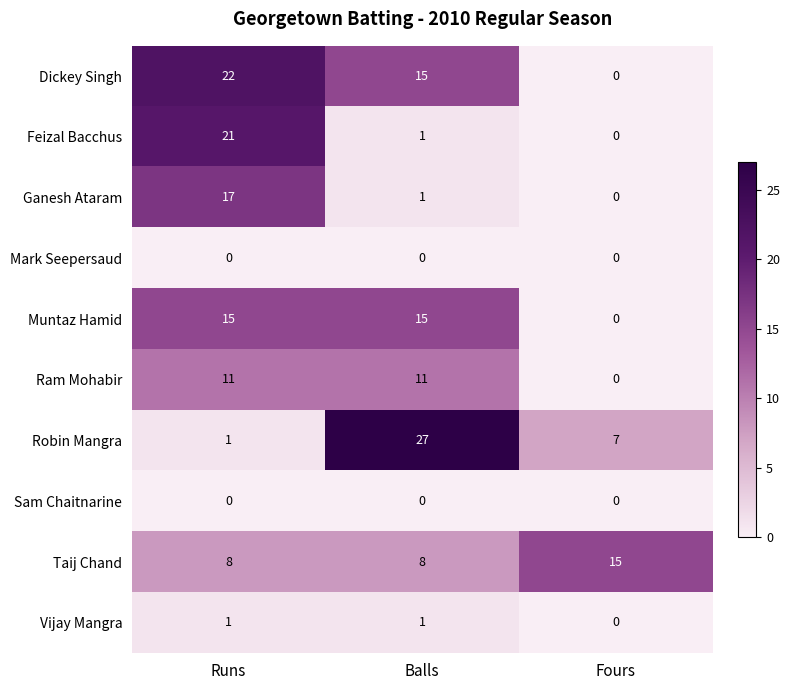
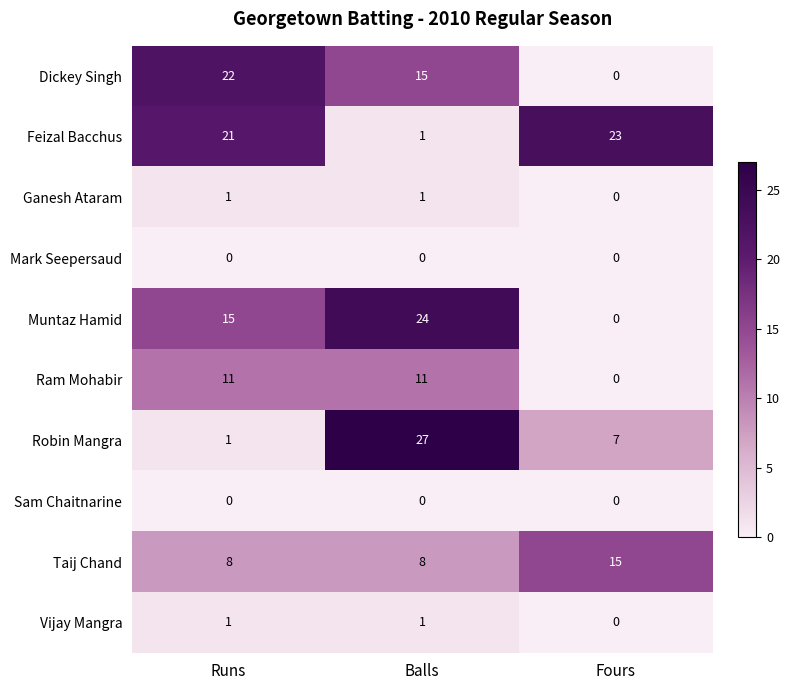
  {
    "Dickey Singh": {
      "Runs": 22,
      "Balls": 15,
      "Fours": 0
    },
    "Feizal Bacchus": {
      "Runs": 21,
      "Balls": 1,
-     "Fours": 0
+     "Fours": 23
    },
    "Ganesh Ataram": {
-     "Runs": 17,
+     "Runs": 1,
      "Balls": 1,
      "Fours": 0
    },
    "Mark Seepersaud": {
      "Runs": 0,
      "Balls": 0,
      "Fours": 0
    },
    "Muntaz Hamid": {
      "Runs": 15,
-     "Balls": 15,
+     "Balls": 24,
      "Fours": 0
    },
    "Ram Mohabir": {
      "Runs": 11,
      "Balls": 11,
      "Fours": 0
    },
    "Robin Mangra": {
      "Runs": 1,
      "Balls": 27,
      "Fours": 7
    },
    "Sam Chaitnarine": {
      "Runs": 0,
      "Balls": 0,
      "Fours": 0
    },
    "Taij Chand": {
      "Runs": 8,
      "Balls": 8,
      "Fours": 15
    },
    "Vijay Mangra": {
      "Runs": 1,
      "Balls": 1,
      "Fours": 0
    }
  }
